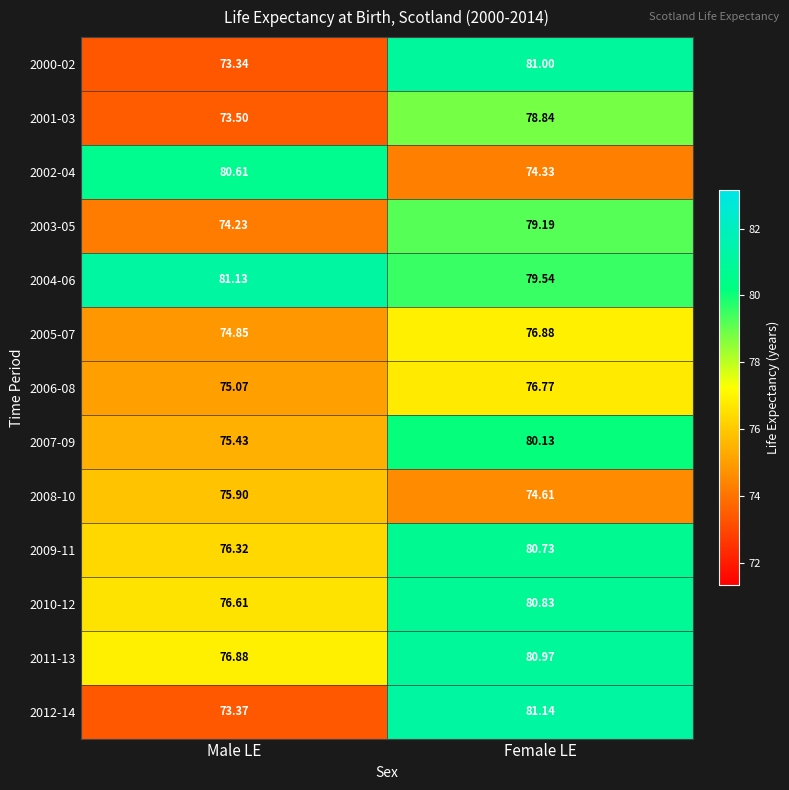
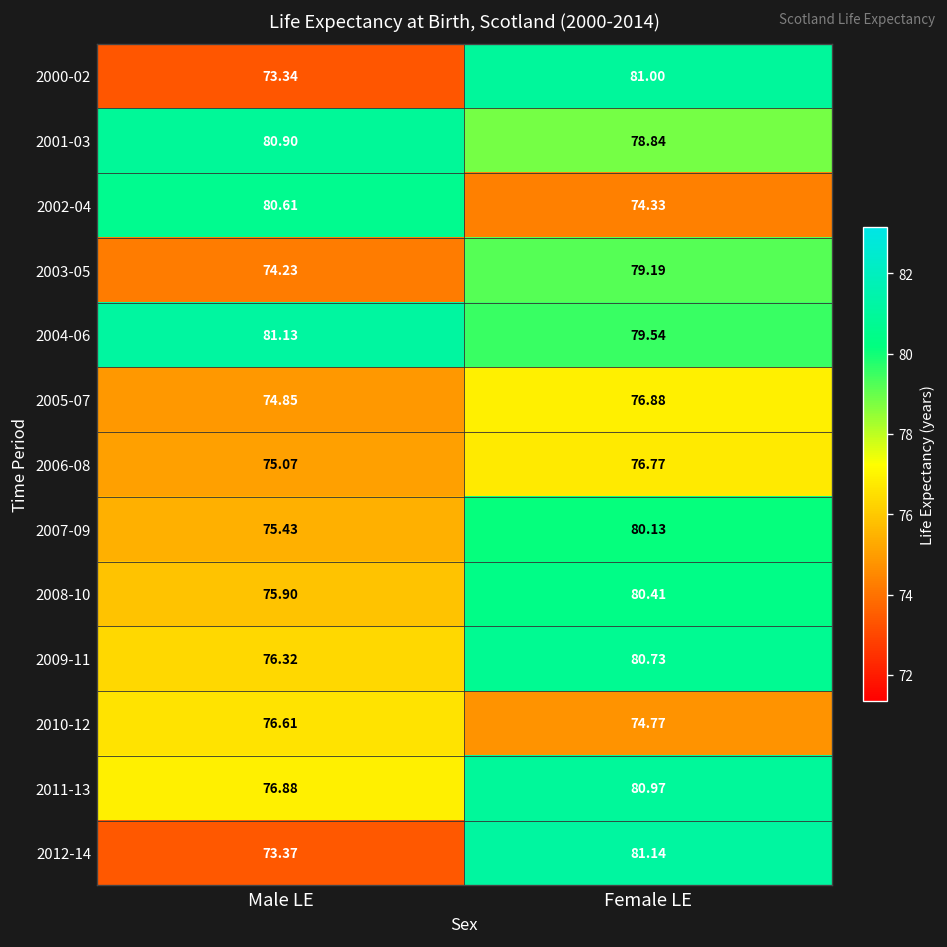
  {
    "2000-02": {
      "Male LE": 73.34,
      "Female LE": 81.00
    },
    "2001-03": {
-     "Male LE": 73.50,
+     "Male LE": 80.90,
      "Female LE": 78.84
    },
    "2002-04": {
      "Male LE": 80.61,
      "Female LE": 74.33
    },
    "2003-05": {
      "Male LE": 74.23,
      "Female LE": 79.19
    },
    "2004-06": {
      "Male LE": 81.13,
      "Female LE": 79.54
    },
    "2005-07": {
      "Male LE": 74.85,
      "Female LE": 76.88
    },
    "2006-08": {
      "Male LE": 75.07,
      "Female LE": 76.77
    },
    "2007-09": {
      "Male LE": 75.43,
      "Female LE": 80.13
    },
    "2008-10": {
      "Male LE": 75.90,
-     "Female LE": 74.61
+     "Female LE": 80.41
    },
    "2009-11": {
      "Male LE": 76.32,
      "Female LE": 80.73
    },
    "2010-12": {
      "Male LE": 76.61,
-     "Female LE": 80.83
+     "Female LE": 74.77
    },
    "2011-13": {
      "Male LE": 76.88,
      "Female LE": 80.97
    },
    "2012-14": {
      "Male LE": 73.37,
      "Female LE": 81.14
    }
  }
